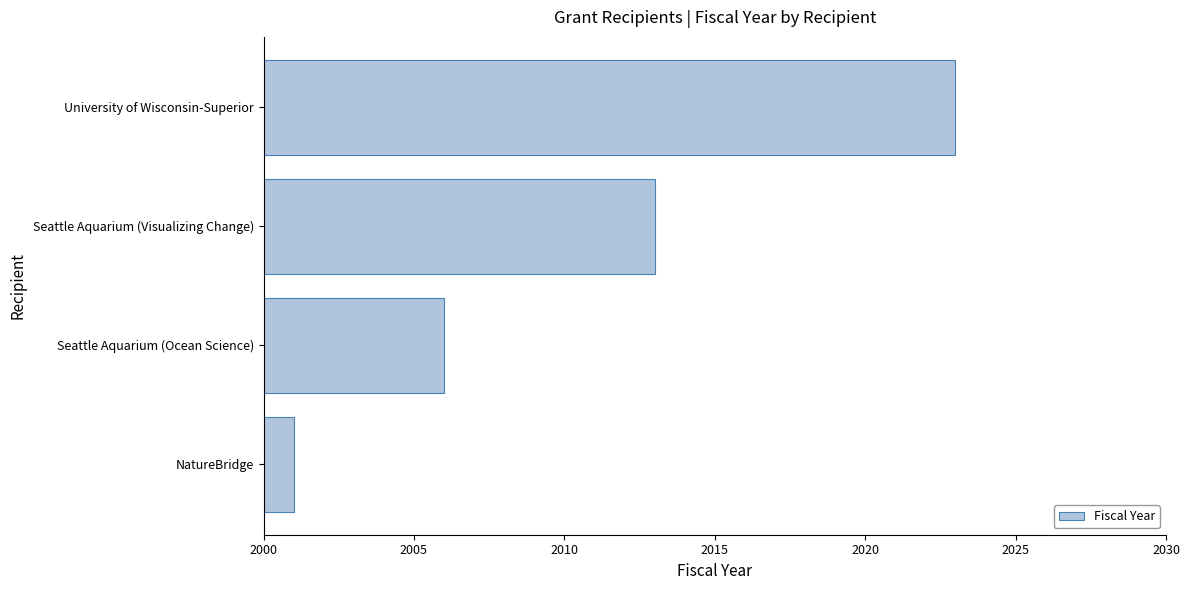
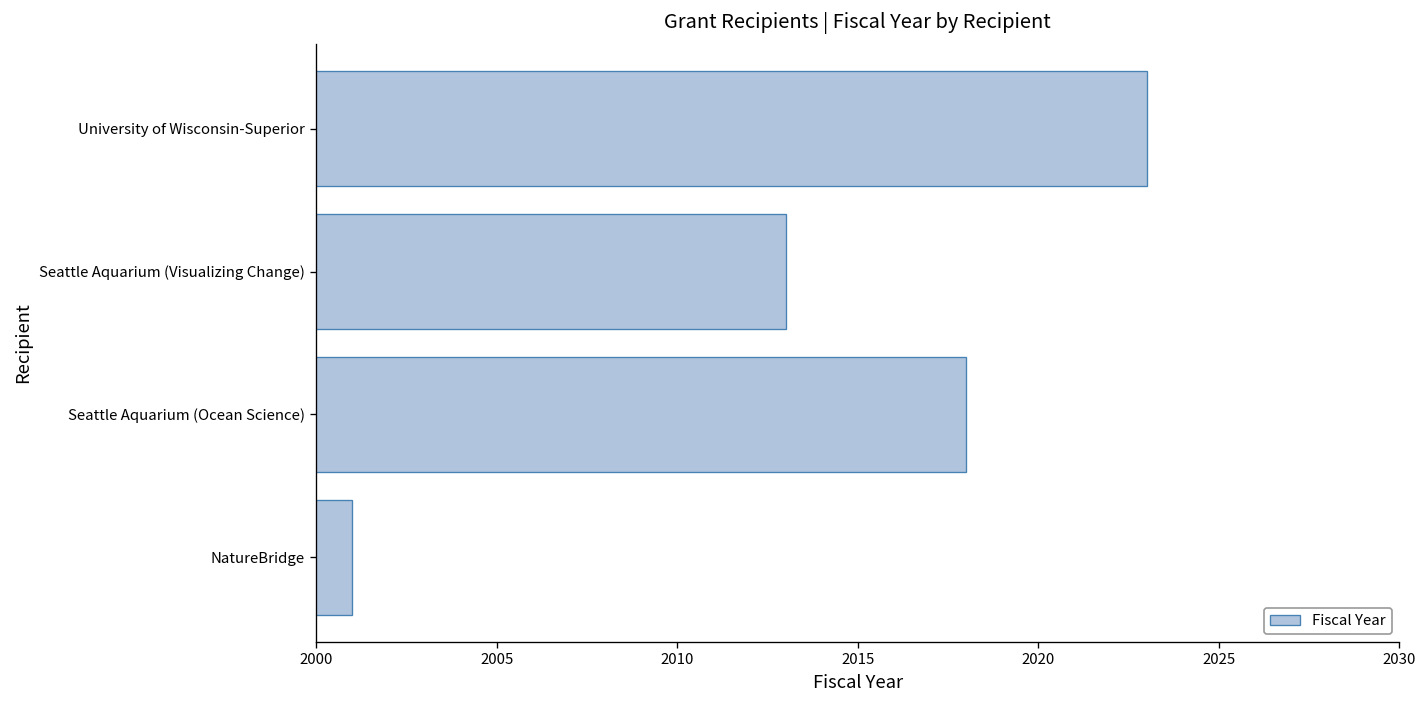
  {
    "University of Wisconsin-Superior": 2023,
    "Seattle Aquarium (Visualizing Change)": 2013,
-   "Seattle Aquarium (Ocean Science)": 2006,
+   "Seattle Aquarium (Ocean Science)": 2018,
    "NatureBridge": 2001
  }
